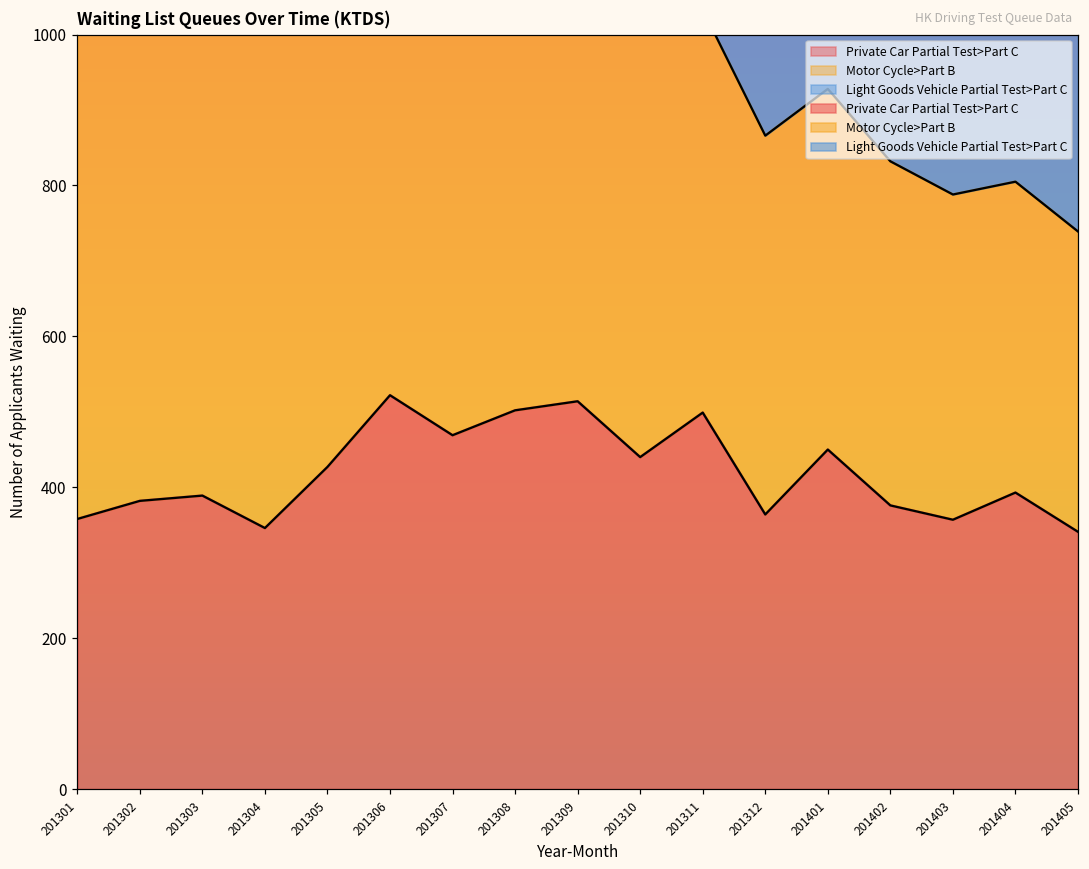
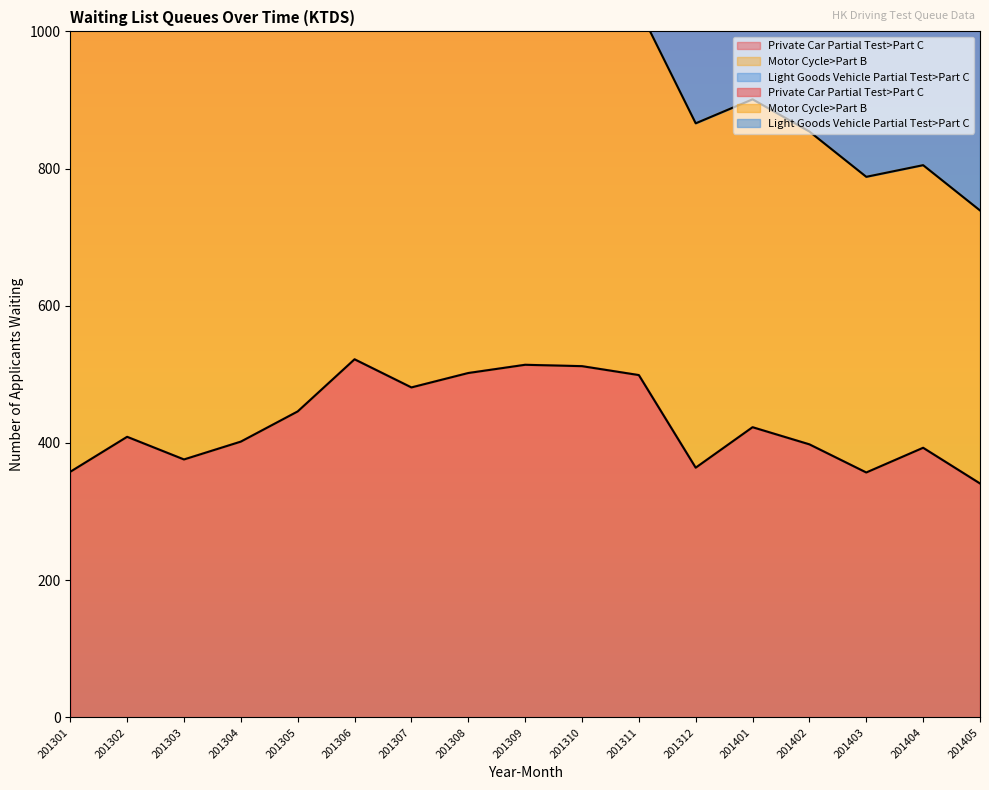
  {
    "Private Car Partial Test>Part C": {
      "201301": 360,
-     "201302": 380,
-     "201303": 390,
-     "201304": 350,
-     "201305": 430,
+     "201302": 410,
+     "201303": 380,
+     "201304": 400,
+     "201305": 450,
      "201306": 520,
-     "201307": 470,
+     "201307": 480,
      "201308": 500,
      "201309": 510,
-     "201310": 440,
+     "201310": 510,
      "201311": 500,
      "201312": 360,
-     "201401": 450,
-     "201402": 380,
+     "201401": 420,
+     "201402": 400,
      "201403": 360,
      "201404": 390,
      "201405": 340
    },
    "Motor Cycle>Part B": {
      "201312": 500,
      "201403": 430,
      "201404": 410,
      "201405": 400
    }
  }
